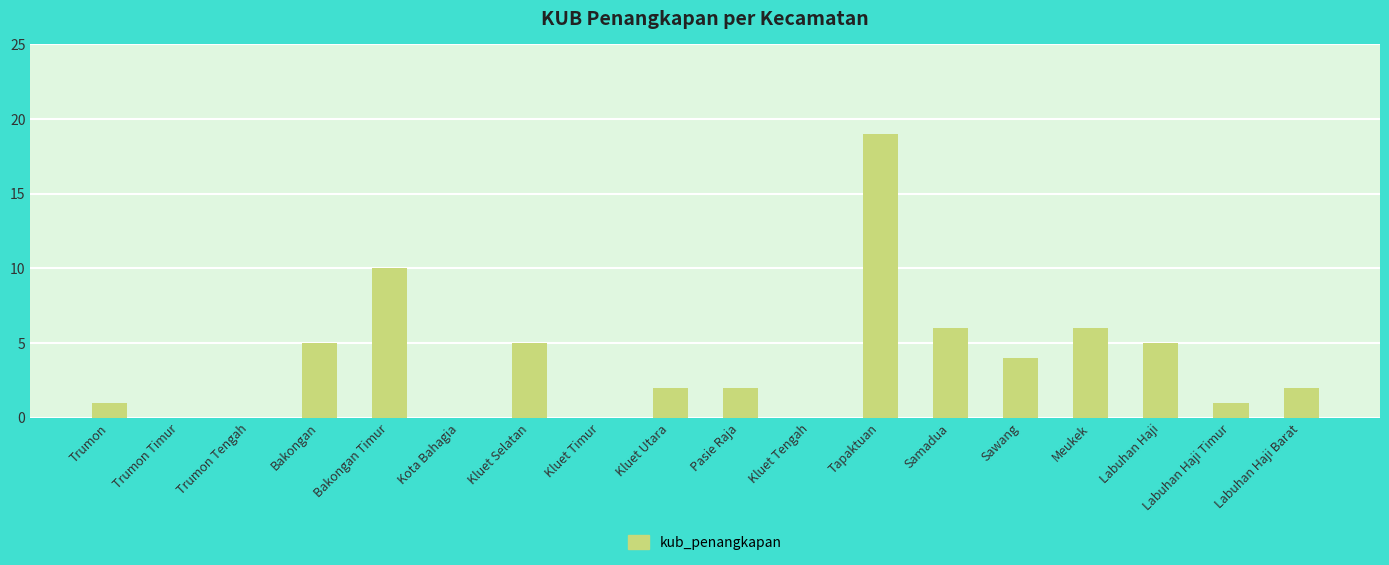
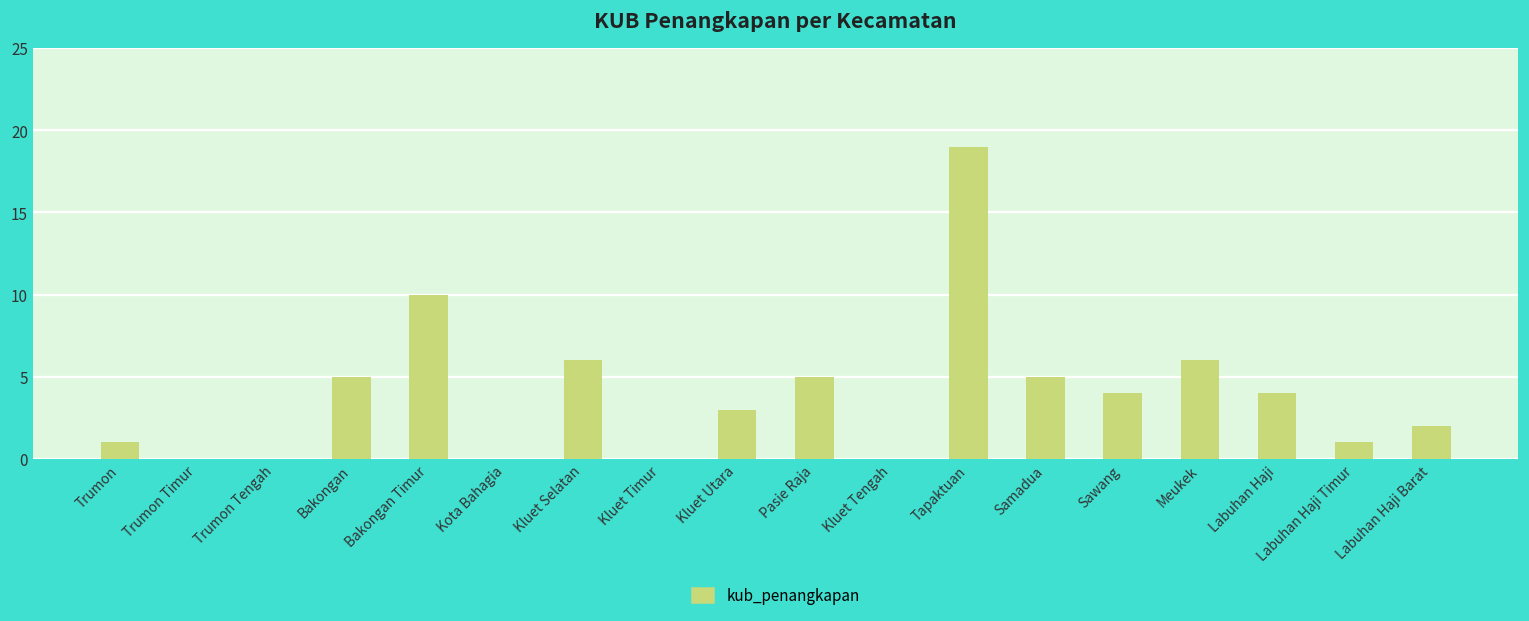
  {
    "Trumon": 1,
    "Trumon Timur": 0,
    "Trumon Tengah": 0,
    "Bakongan": 5,
    "Bakongan Timur": 10,
    "Kota Bahagia": 0,
-   "Kluet Selatan": 5,
+   "Kluet Selatan": 6,
    "Kluet Timur": 0,
-   "Kluet Utara": 2,
-   "Pasie Raja": 2,
+   "Kluet Utara": 3,
+   "Pasie Raja": 5,
    "Kluet Tengah": 0,
    "Tapaktuan": 19,
-   "Samadua": 6,
+   "Samadua": 5,
    "Sawang": 4,
    "Meukek": 6,
-   "Labuhan Haji": 5,
+   "Labuhan Haji": 4,
    "Labuhan Haji Timur": 1,
    "Labuhan Haji Barat": 2
  }
